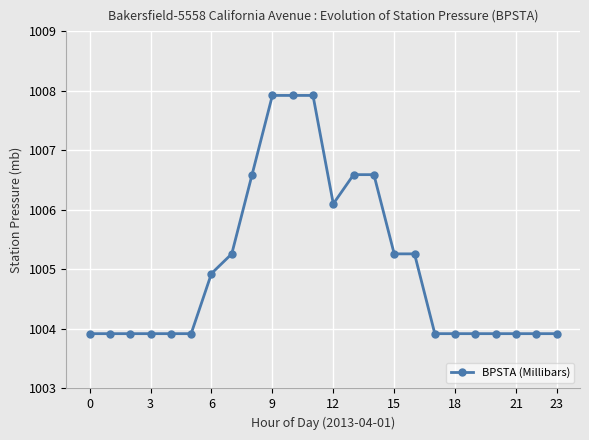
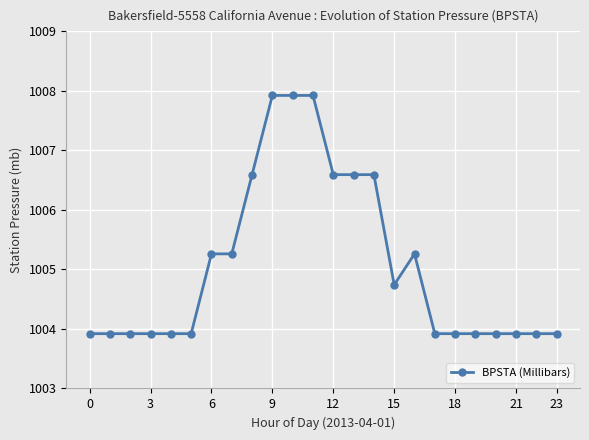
  {
    "0": 1003.9,
    "3": 1003.9,
-   "6": 1004.9,
+   "6": 1005.3,
    "9": 1007.9,
-   "12": 1006.1,
-   "15": 1005.3,
+   "12": 1006.6,
+   "15": 1004.7,
    "18": 1003.9,
    "21": 1003.9,
    "23": 1003.9
  }
